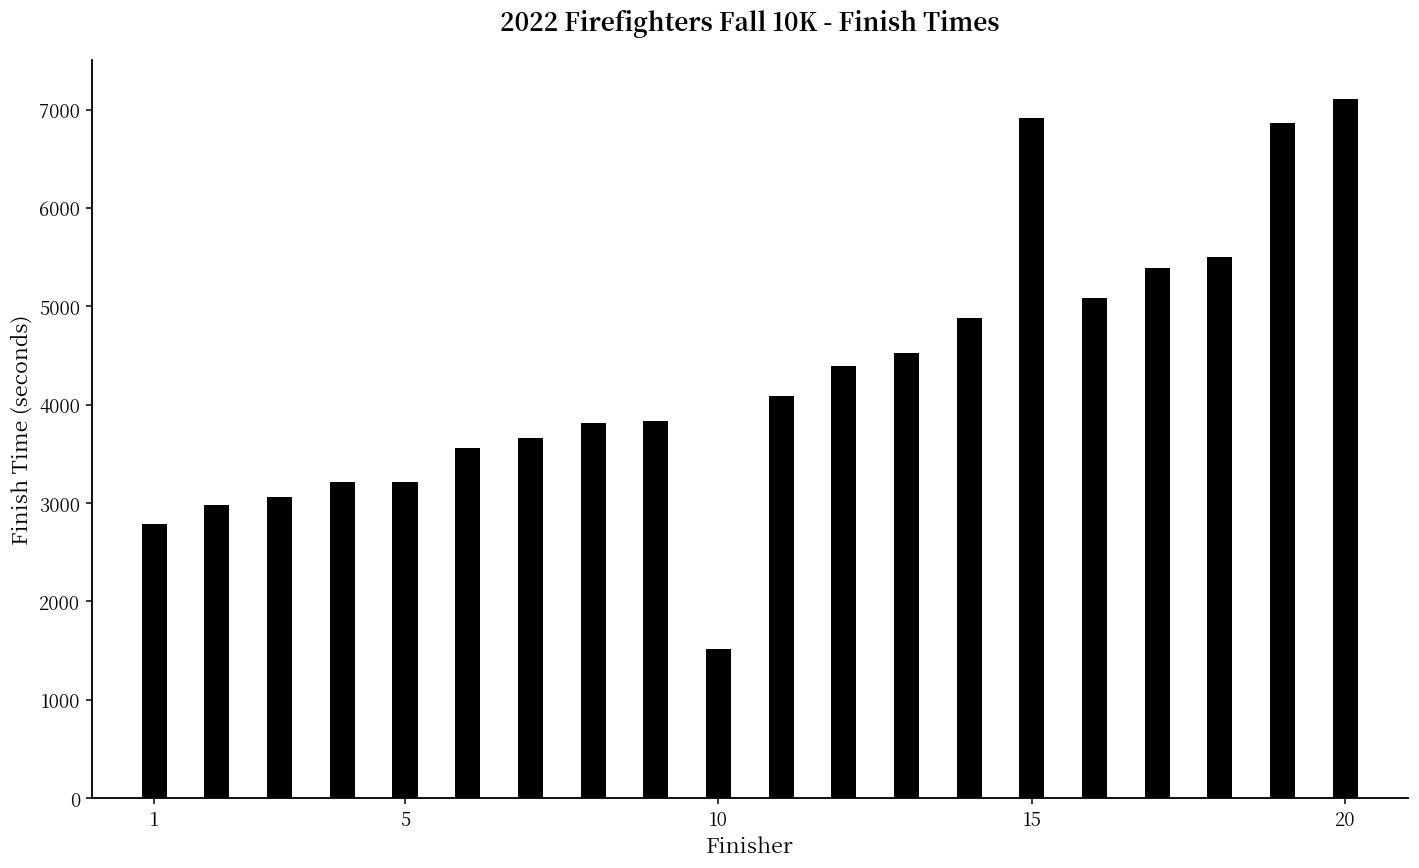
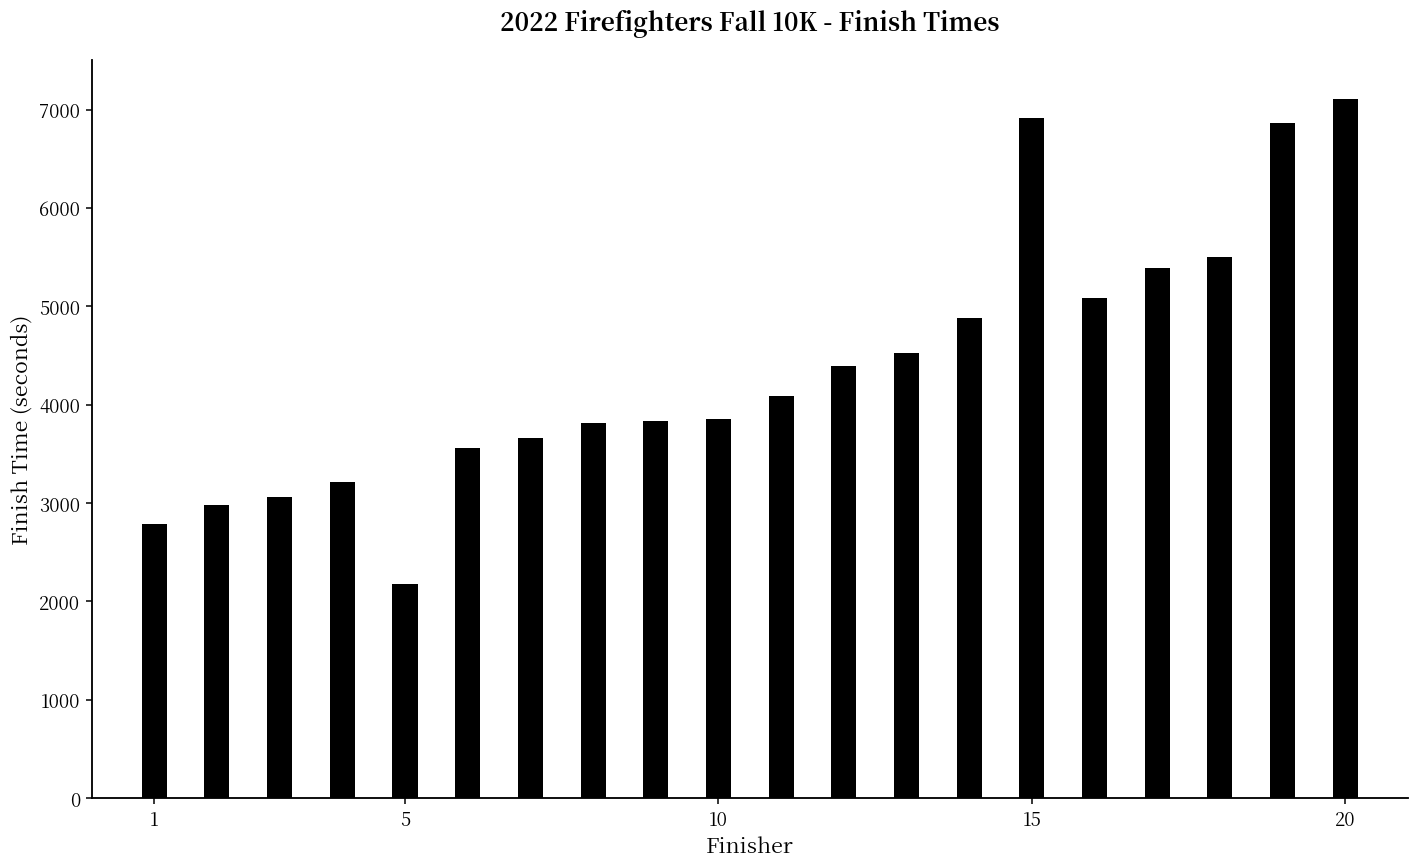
  {
    "1": 2800,
-   "5": 3200,
-   "10": 1500,
+   "5": 2200,
+   "10": 3900,
    "15": 6900,
    "20": 7100
  }
